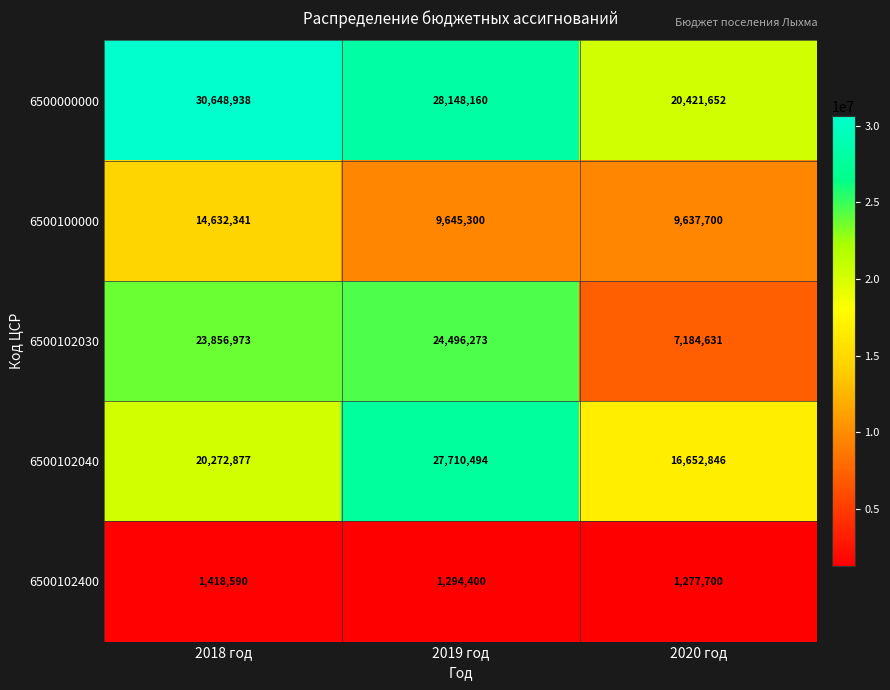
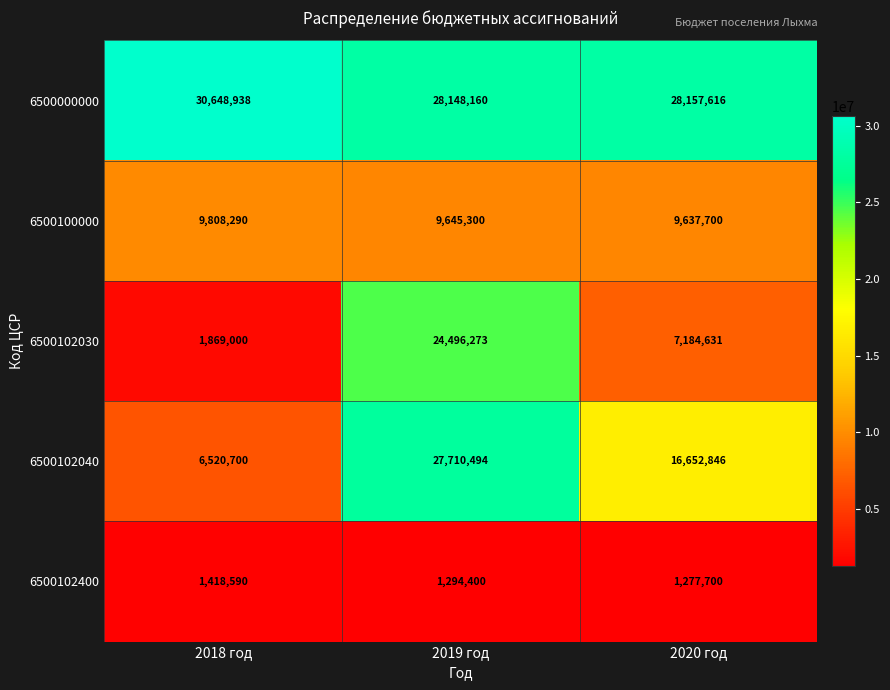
  {
    "6500000000": {
      "2018 год": "30,648,938",
      "2019 год": "28,148,160",
-     "2020 год": "20,421,652"
+     "2020 год": "28,157,616"
    },
    "6500100000": {
-     "2018 год": "14,632,341",
+     "2018 год": "9,808,290",
      "2019 год": "9,645,300",
      "2020 год": "9,637,700"
    },
    "6500102030": {
-     "2018 год": "23,856,973",
+     "2018 год": "1,869,000",
      "2019 год": "24,496,273",
      "2020 год": "7,184,631"
    },
    "6500102040": {
-     "2018 год": "20,272,877",
+     "2018 год": "6,520,700",
      "2019 год": "27,710,494",
      "2020 год": "16,652,846"
    },
    "6500102400": {
      "2018 год": "1,418,590",
      "2019 год": "1,294,400",
      "2020 год": "1,277,700"
    }
  }
